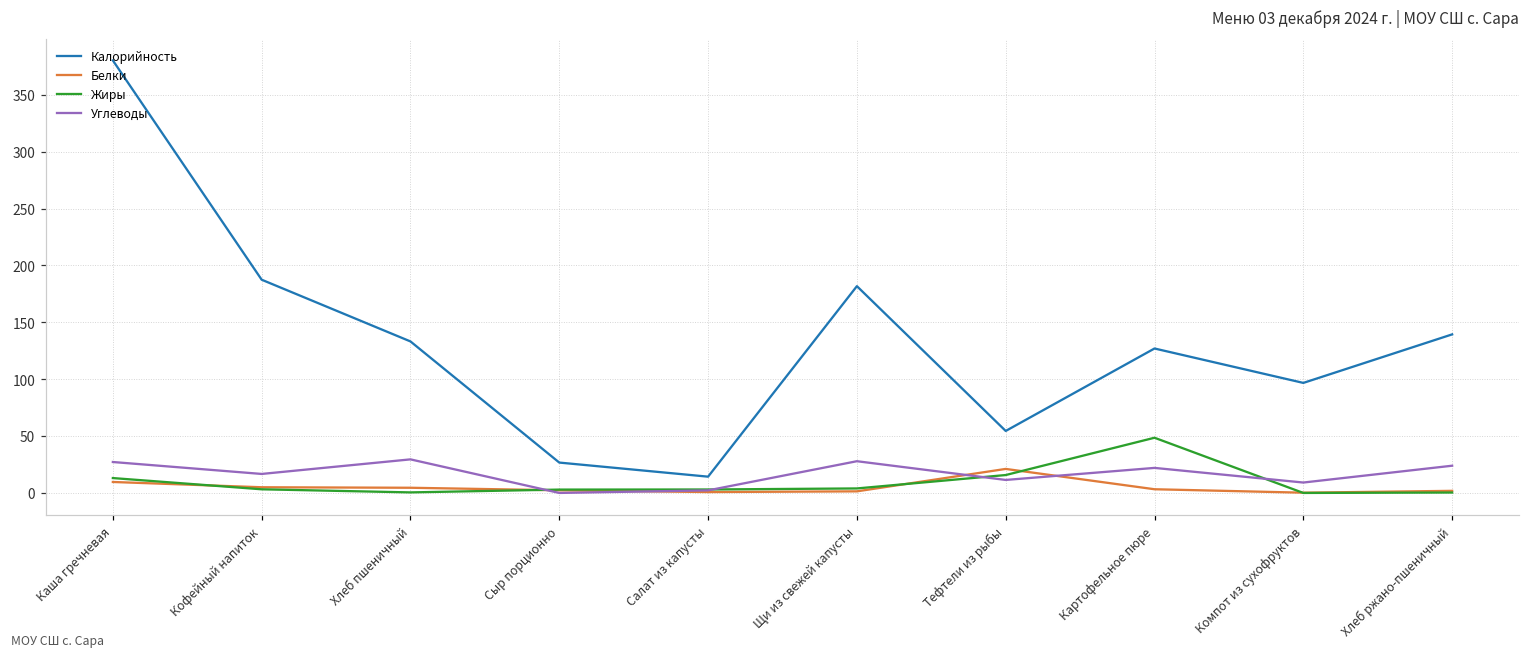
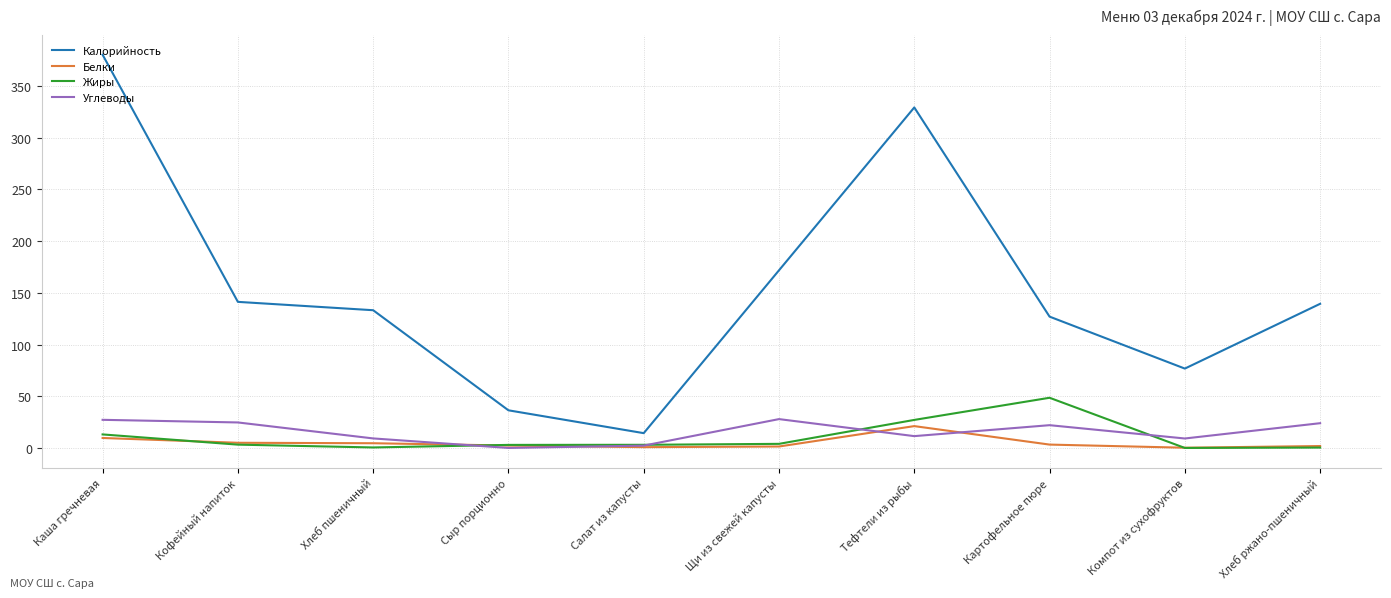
  {
    "Калорийность": {
      "Каша гречневая": 380,
-     "Кофейный напиток": 187,
+     "Кофейный напиток": 141,
      "Хлеб пшеничный": 133,
-     "Сыр порционно": 27,
+     "Сыр порционно": 36,
      "Салат из капусты": 14,
-     "Щи из свежей капусты": 182,
-     "Тефтели из рыбы": 55,
+     "Щи из свежей капусты": 172,
+     "Тефтели из рыбы": 329,
      "Картофельное пюре": 127,
-     "Компот из сухофруктов": 97,
+     "Компот из сухофруктов": 77,
      "Хлеб ржано-пшеничный": 139
    },
    "Белки": {
      "Каша гречневая": 10,
      "Хлеб пшеничный": 5,
      "Щи из свежей капусты": 1,
      "Тефтели из рыбы": 21,
      "Картофельное пюре": 3
    },
    "Жиры": {
      "Каша гречневая": 13,
      "Хлеб пшеничный": 0,
      "Щи из свежей капусты": 4,
-     "Тефтели из рыбы": 16,
+     "Тефтели из рыбы": 27,
      "Картофельное пюре": 49
    },
    "Углеводы": {
      "Каша гречневая": 27,
-     "Кофейный напиток": 17,
-     "Хлеб пшеничный": 30,
+     "Кофейный напиток": 25,
+     "Хлеб пшеничный": 9,
      "Щи из свежей капусты": 28,
      "Тефтели из рыбы": 11,
      "Картофельное пюре": 22,
      "Компот из сухофруктов": 9,
      "Хлеб ржано-пшеничный": 24
    }
  }
